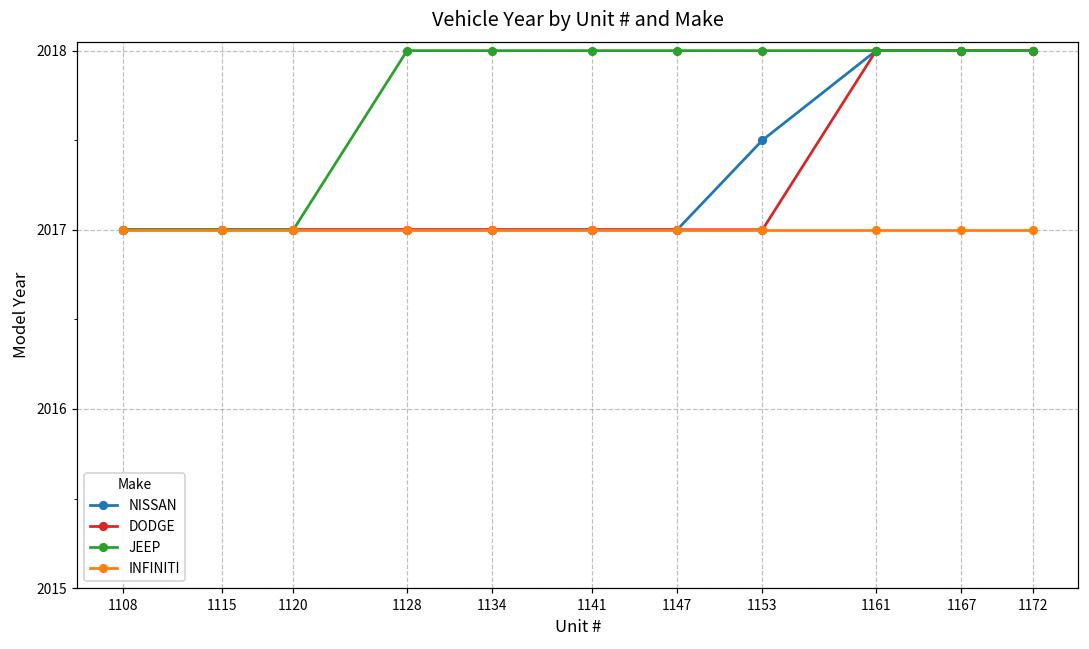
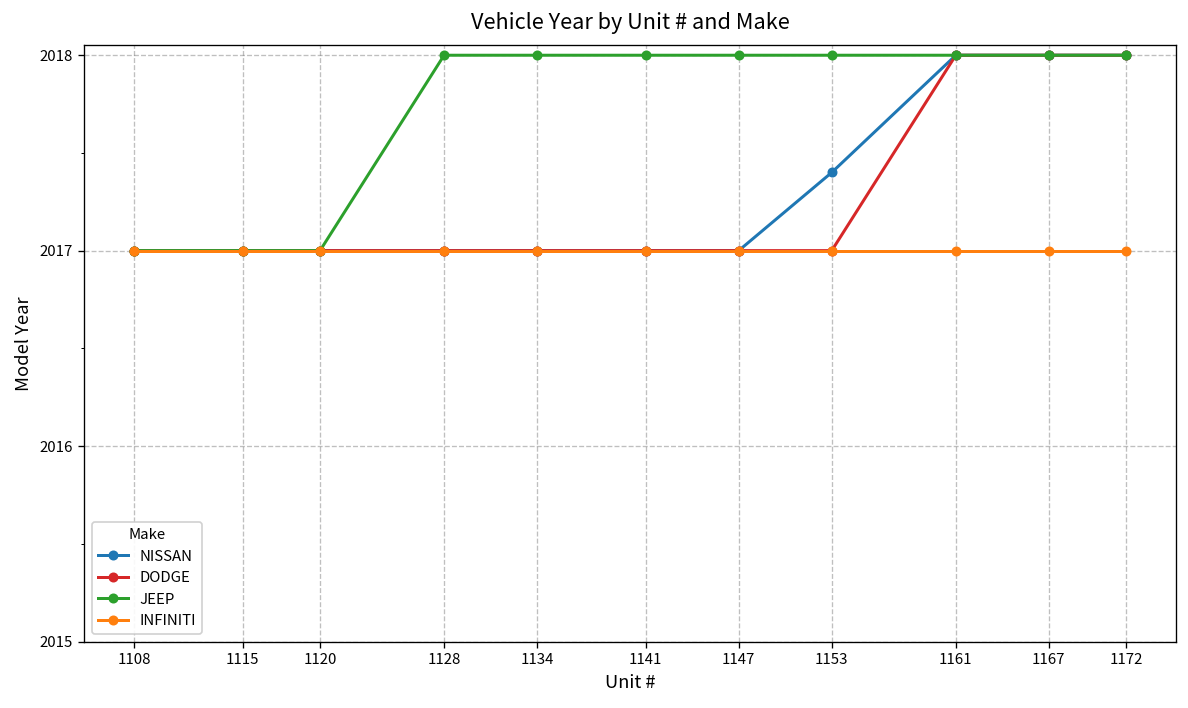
  {
    "NISSAN": {
-     "1153": 2017.5
+     "1153": 2017.4
    },
    "JEEP": {
      "1128": 2018.0,
      "1134": 2018.0,
      "1141": 2018.0,
      "1147": 2018.0,
      "1153": 2018.0
    },
    "INFINITI": {
      "1161": 2017.0,
      "1167": 2017.0,
      "1172": 2017.0
    }
  }
